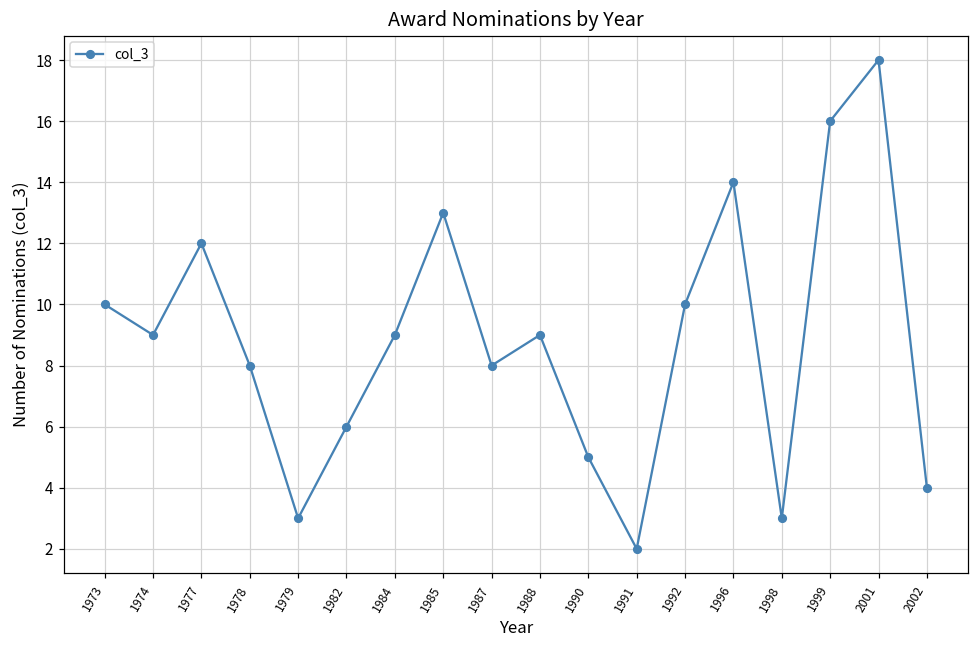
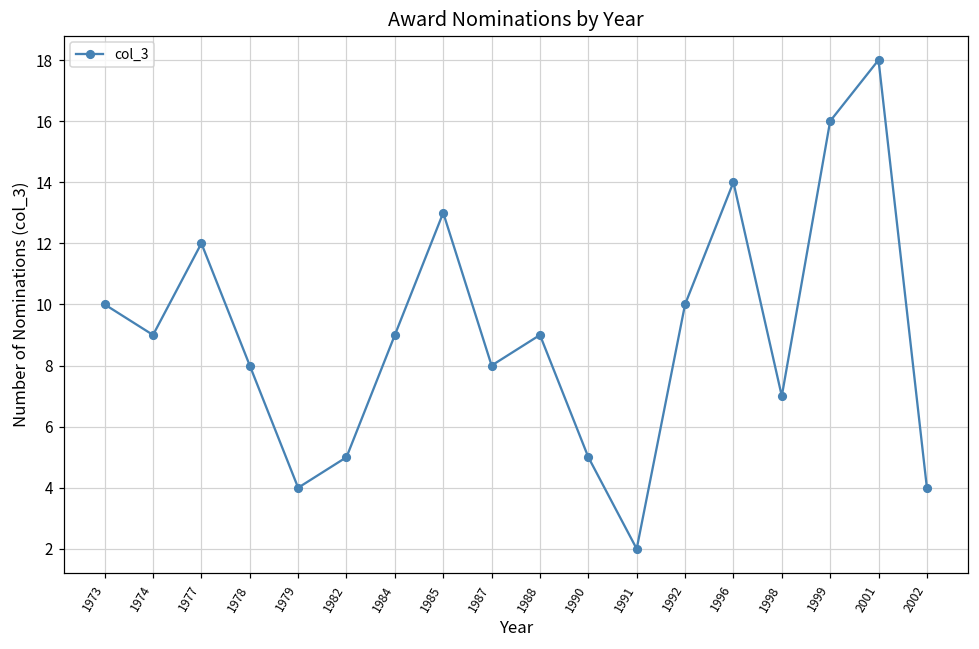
  {
    "1973": 10,
    "1974": 9,
    "1977": 12,
    "1978": 8,
-   "1979": 3,
-   "1982": 6,
+   "1979": 4,
+   "1982": 5,
    "1984": 9,
    "1985": 13,
    "1987": 8,
    "1988": 9,
    "1990": 5,
    "1991": 2,
    "1992": 10,
    "1996": 14,
-   "1998": 3,
+   "1998": 7,
    "1999": 16,
    "2001": 18,
    "2002": 4
  }
